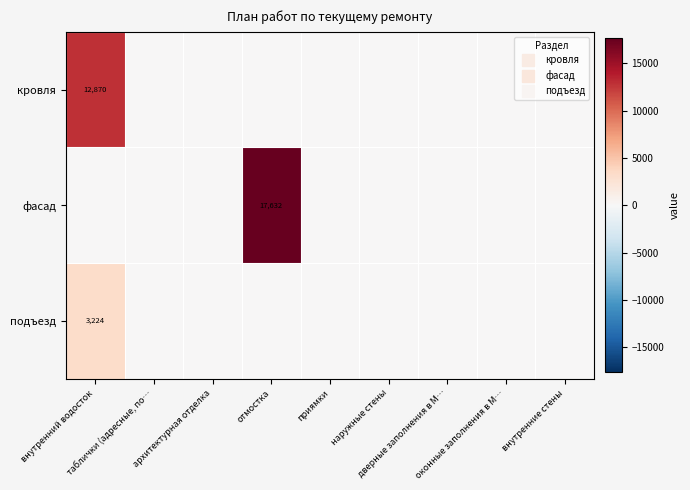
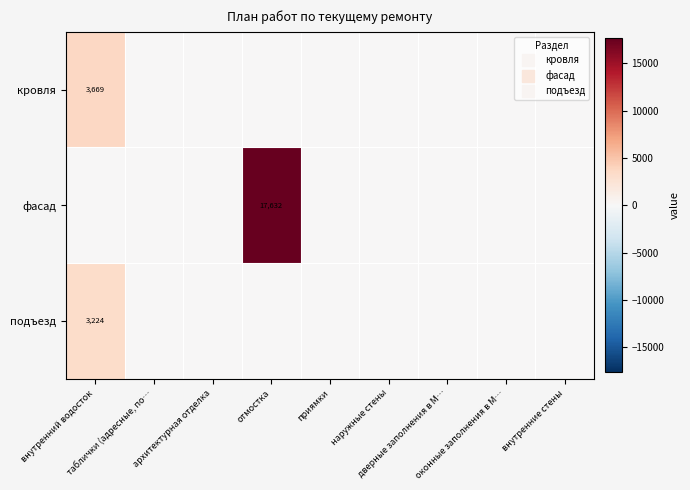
  {
    "кровля": {
-     "внутренний водосток": "12,870"
+     "внутренний водосток": "3,669"
    },
    "фасад": {
      "отмостка": "17,632"
    },
    "подъезд": {
      "внутренний водосток": "3,224"
    }
  }
